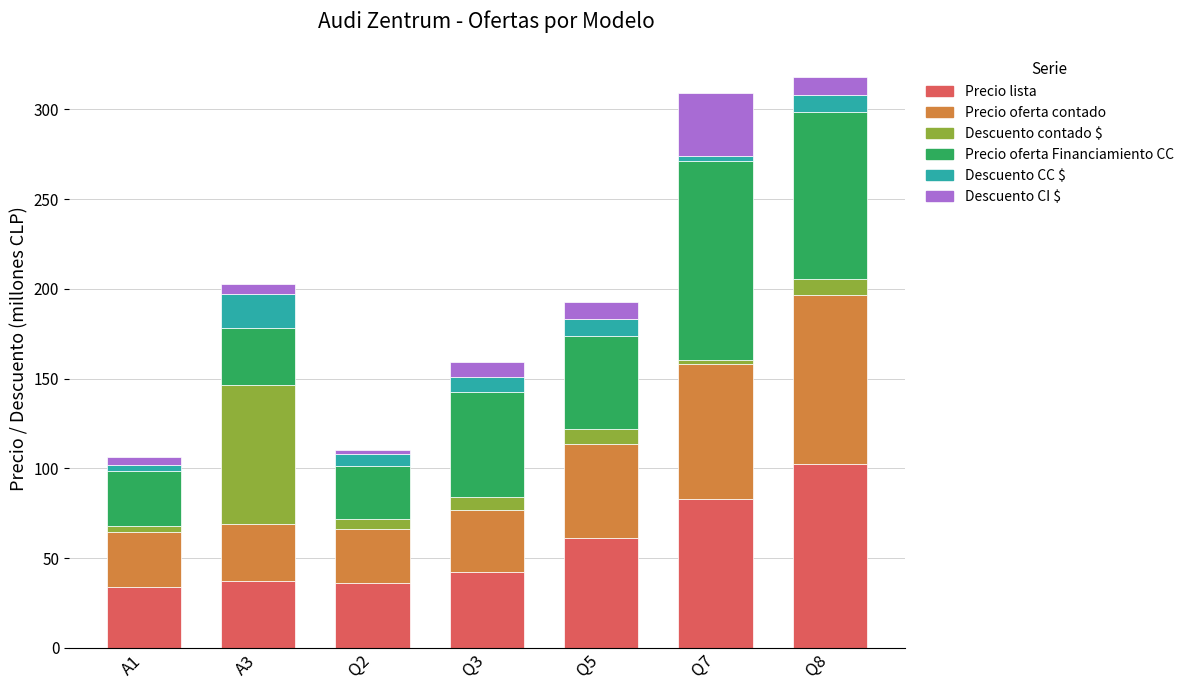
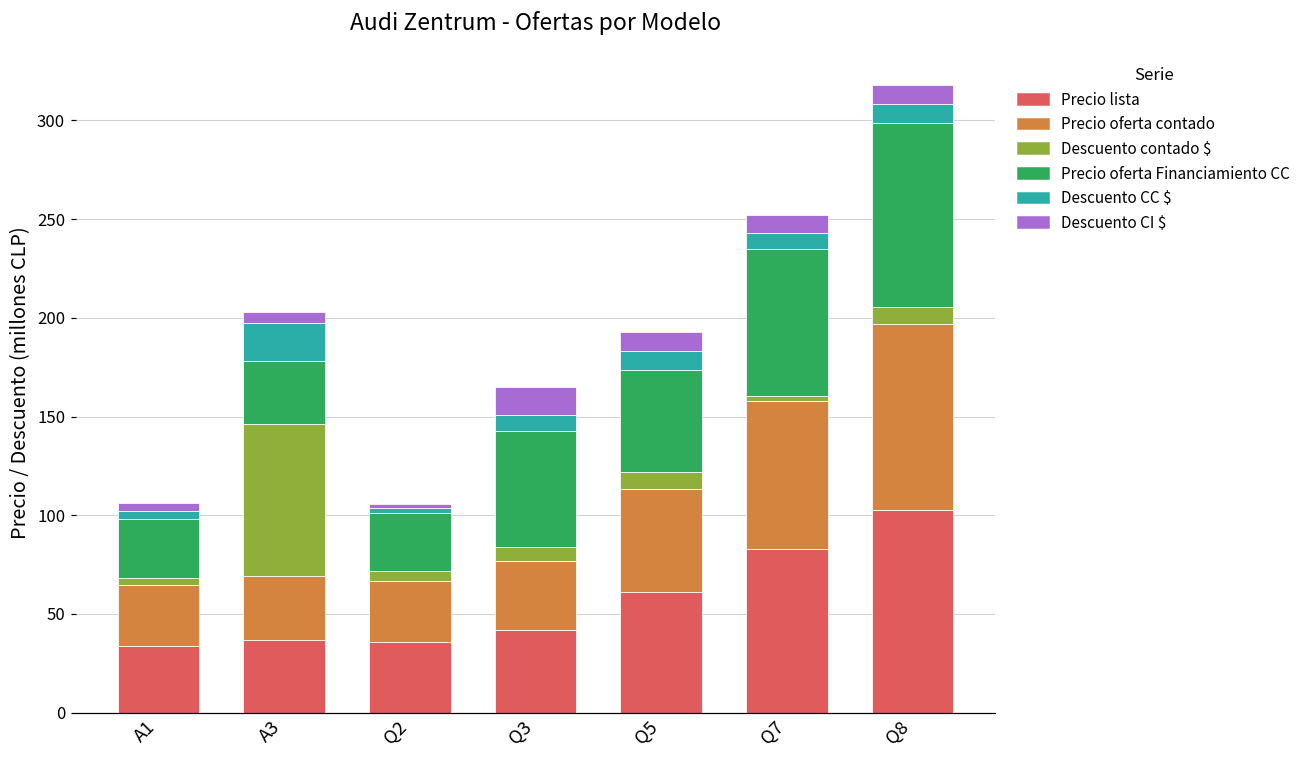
  {
    "Descuento contado $": {
      "A1": 3,
      "A3": 77,
      "Q2": 6,
      "Q3": 7,
      "Q5": 9,
      "Q7": 3,
      "Q8": 9
    },
    "Precio oferta Financiamiento CC": {
      "A1": 30,
      "A3": 32,
      "Q2": 29,
      "Q3": 59,
      "Q5": 52,
-     "Q7": 111,
+     "Q7": 75,
      "Q8": 93
    },
    "Descuento CC $": {
      "A1": 4,
      "A3": 19,
-     "Q2": 7,
+     "Q2": 2,
      "Q3": 8,
      "Q5": 9,
-     "Q7": 3,
+     "Q7": 8,
      "Q8": 9
    },
    "Descuento CI $": {
      "A1": 4,
      "A3": 6,
      "Q2": 2,
-     "Q3": 9,
+     "Q3": 14,
      "Q5": 10,
-     "Q7": 35,
+     "Q7": 9,
      "Q8": 10
    }
  }
